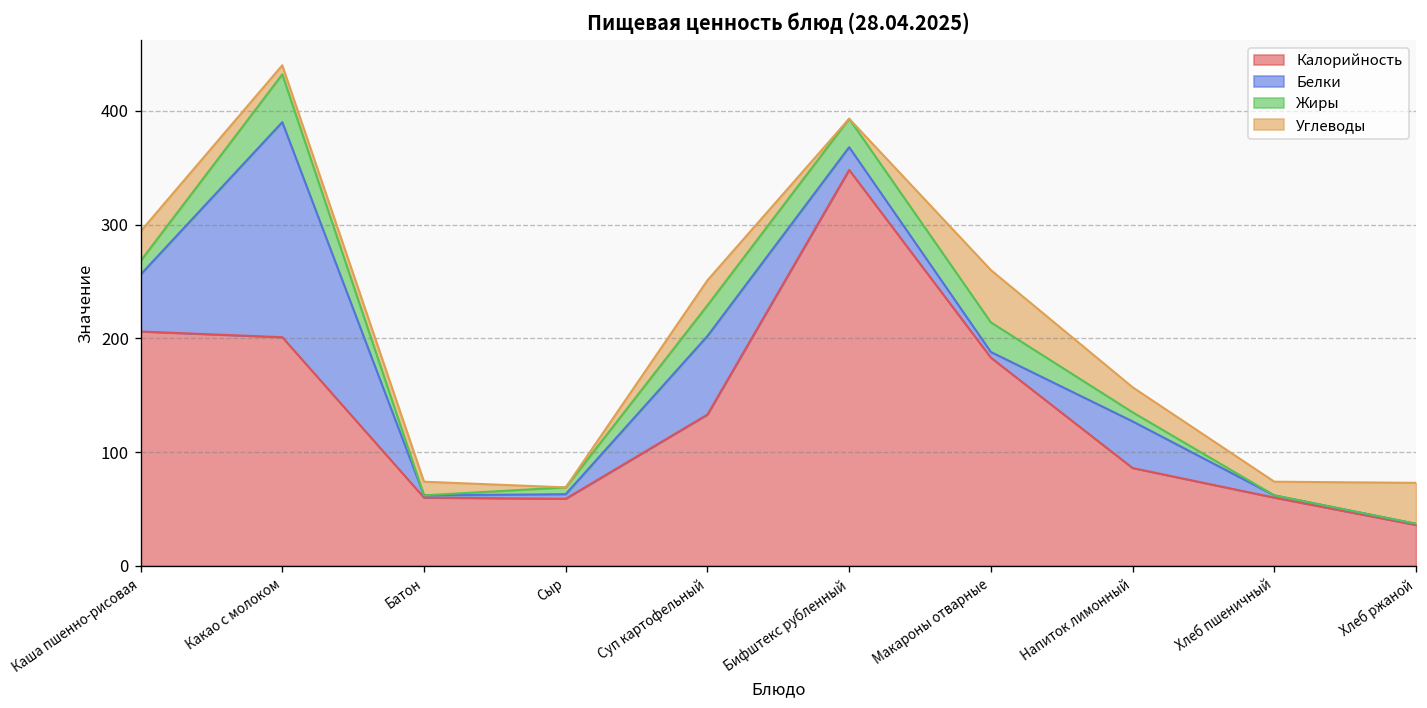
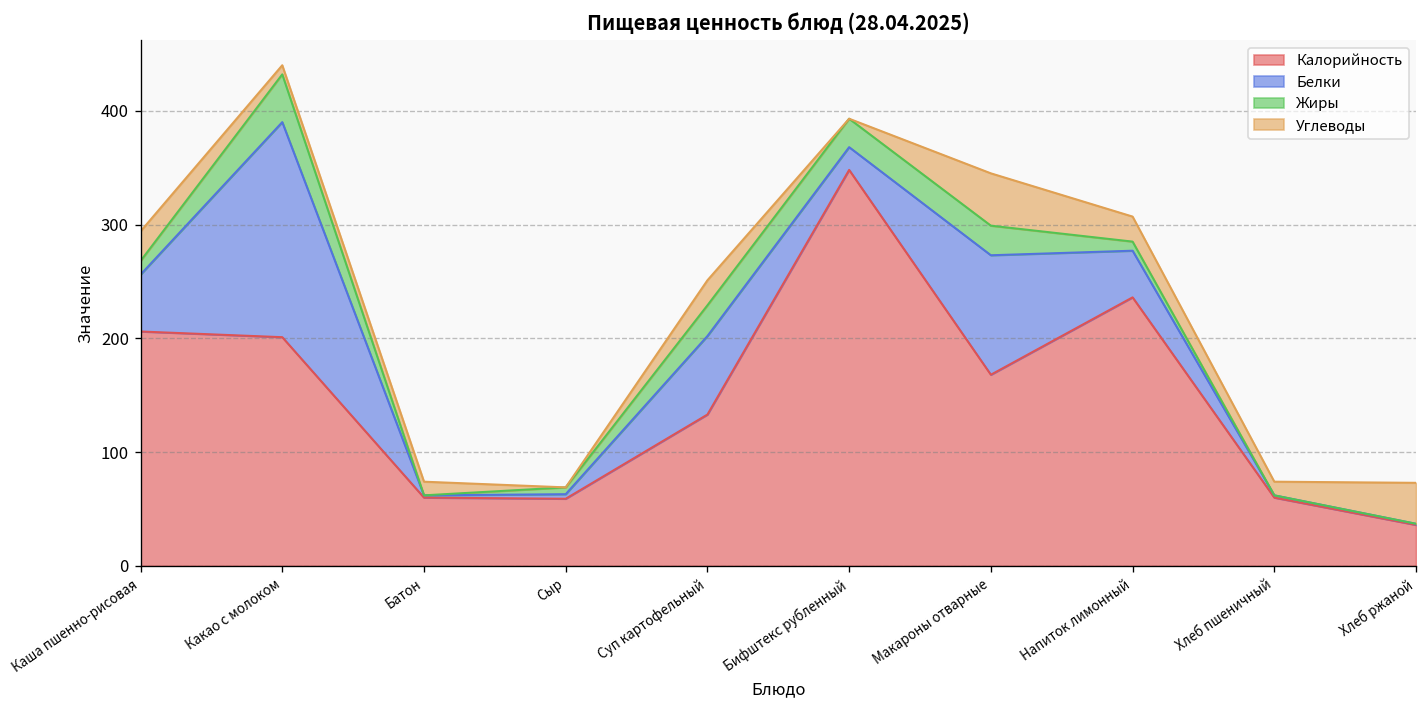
  {
    "Калорийность": {
      "Каша пшенно-рисовая": 210,
      "Какао с молоком": 200,
      "Сыр": 60,
      "Суп картофельный": 130,
      "Бифштекс рубленный": 350,
-     "Макароны отварные": 180,
-     "Напиток лимонный": 90
+     "Макароны отварные": 170,
+     "Напиток лимонный": 240
    },
    "Белки": {
      "Каша пшенно-рисовая": 50,
      "Какао с молоком": 190,
      "Сыр": 0,
      "Суп картофельный": 70,
      "Бифштекс рубленный": 20,
-     "Макароны отварные": 10,
+     "Макароны отварные": 110,
      "Напиток лимонный": 40
    },
    "Жиры": {
      "Каша пшенно-рисовая": 10,
      "Какао с молоком": 40,
      "Суп картофельный": 30,
      "Макароны отварные": 30,
      "Напиток лимонный": 10
    },
    "Углеводы": {
      "Каша пшенно-рисовая": 30,
      "Какао с молоком": 10,
      "Батон": 10,
      "Суп картофельный": 20,
      "Макароны отварные": 50,
      "Напиток лимонный": 20,
      "Хлеб пшеничный": 10,
      "Хлеб ржаной": 40
    }
  }
